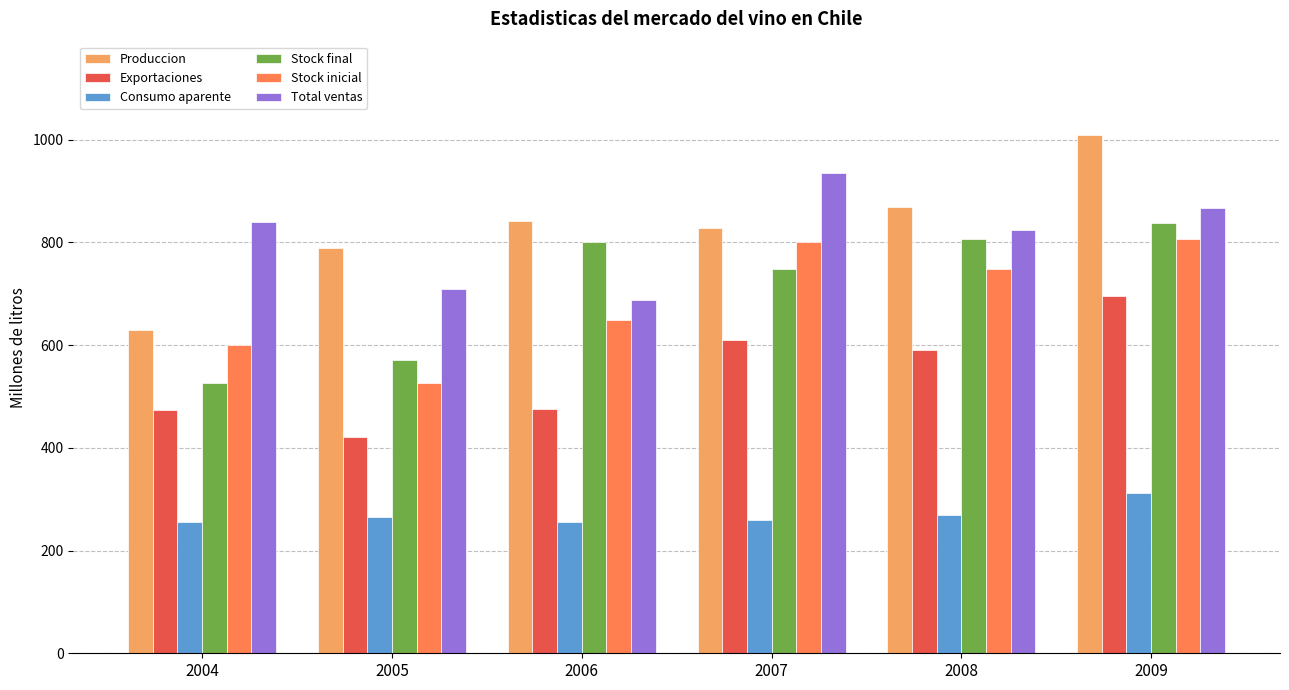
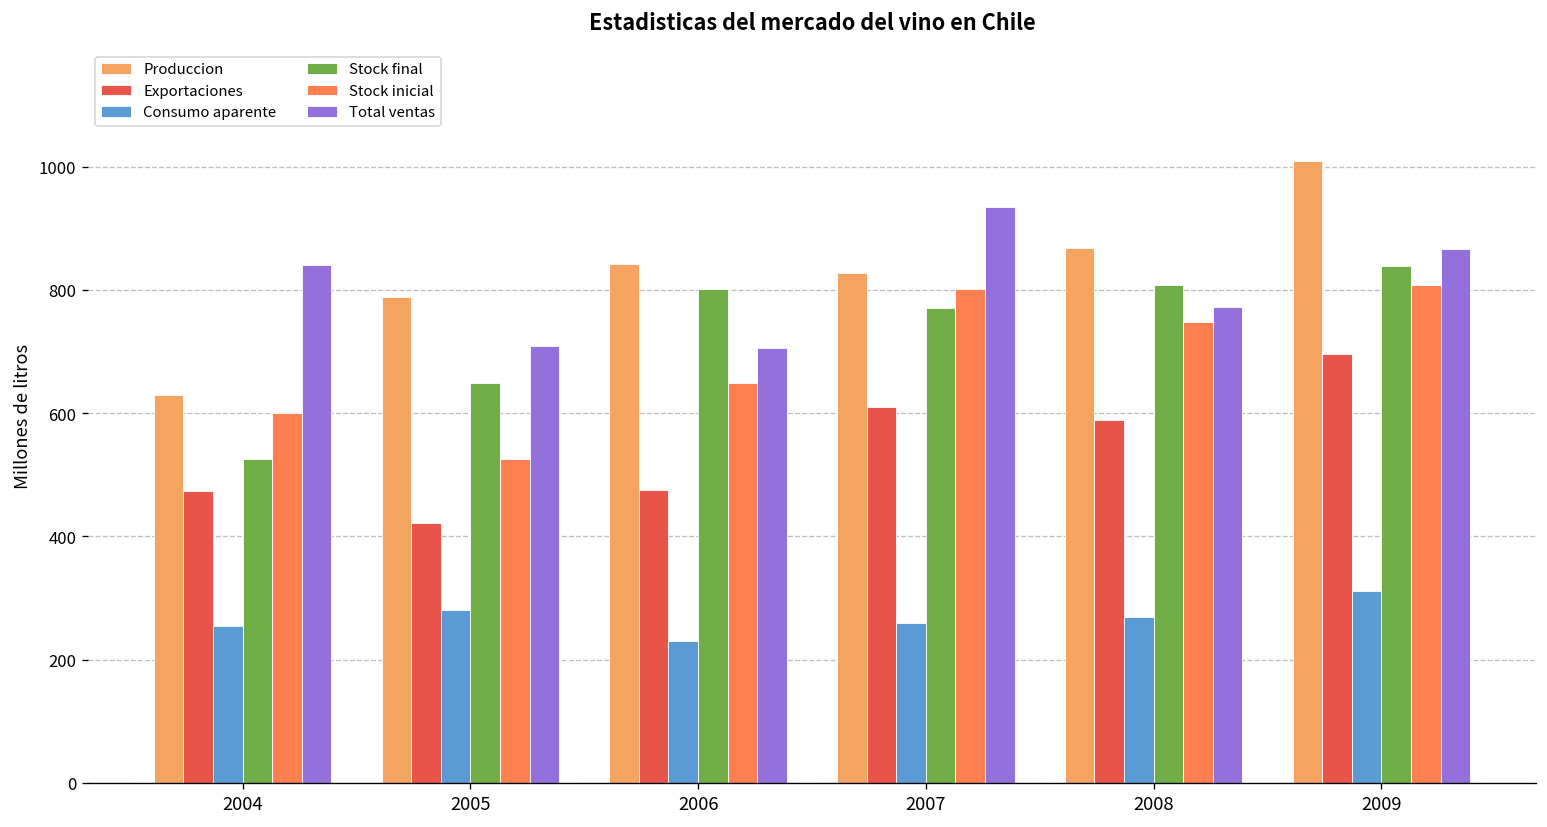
  {
    "Consumo aparente": {
      "2004": 260,
-     "2005": 260,
-     "2006": 260,
+     "2005": 280,
+     "2006": 230,
      "2007": 260,
      "2008": 270,
      "2009": 310
    },
    "Stock final": {
      "2004": 530,
-     "2005": 570,
+     "2005": 650,
      "2006": 800,
-     "2007": 750,
+     "2007": 770,
      "2008": 810,
      "2009": 840
    },
    "Total ventas": {
      "2004": 840,
      "2005": 710,
-     "2006": 690,
+     "2006": 710,
      "2007": 930,
-     "2008": 820,
+     "2008": 770,
      "2009": 870
    }
  }
